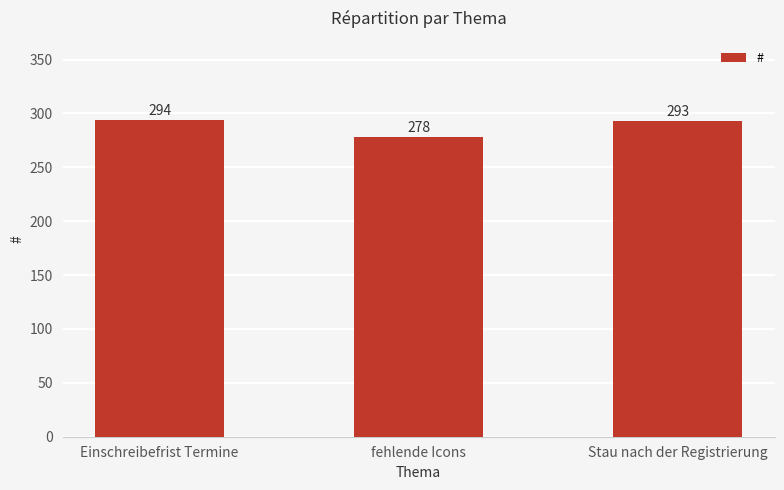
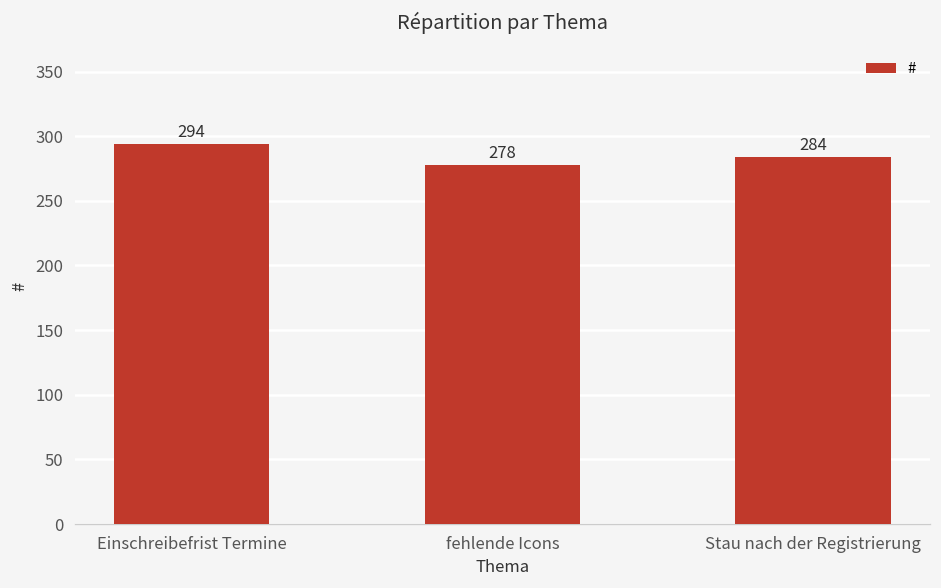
  {
    "Einschreibefrist Termine": 294,
    "fehlende Icons": 278,
-   "Stau nach der Registrierung": 293
+   "Stau nach der Registrierung": 284
  }
